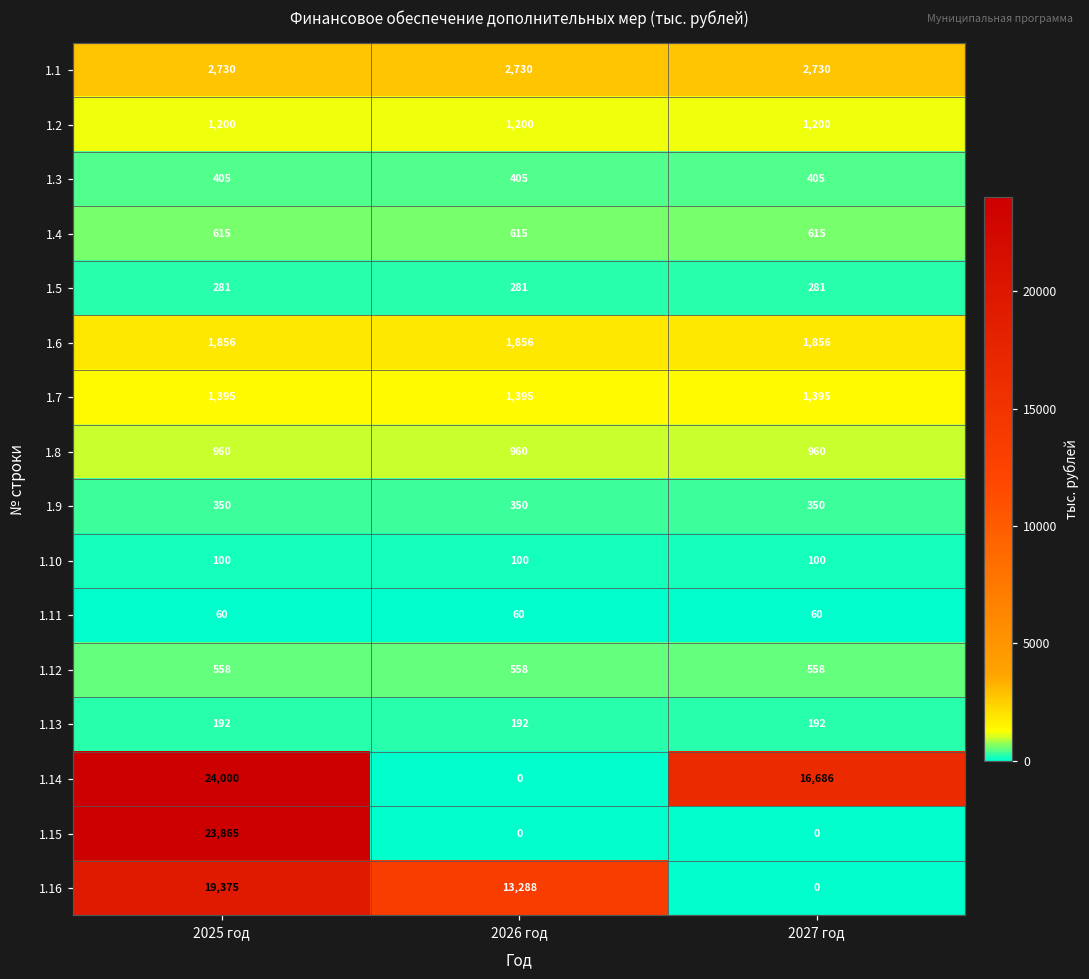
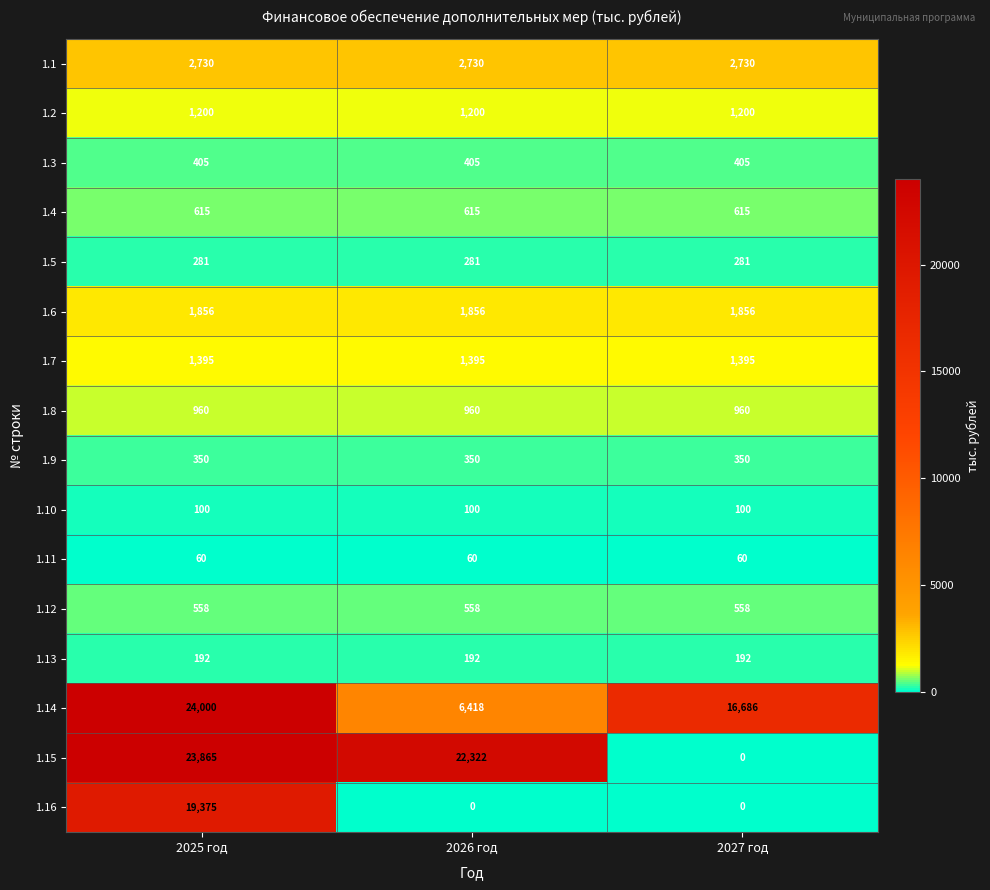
  {
    "1.1": {
      "2025 год": "2,730",
      "2026 год": "2,730",
      "2027 год": "2,730"
    },
    "1.2": {
      "2025 год": "1,200",
      "2026 год": "1,200",
      "2027 год": "1,200"
    },
    "1.3": {
      "2025 год": "405",
      "2026 год": "405",
      "2027 год": "405"
    },
    "1.4": {
      "2025 год": "615",
      "2026 год": "615",
      "2027 год": "615"
    },
    "1.5": {
      "2025 год": "281",
      "2026 год": "281",
      "2027 год": "281"
    },
    "1.6": {
      "2025 год": "1,856",
      "2026 год": "1,856",
      "2027 год": "1,856"
    },
    "1.7": {
      "2025 год": "1,395",
      "2026 год": "1,395",
      "2027 год": "1,395"
    },
    "1.8": {
      "2025 год": "960",
      "2026 год": "960",
      "2027 год": "960"
    },
    "1.9": {
      "2025 год": "350",
      "2026 год": "350",
      "2027 год": "350"
    },
    "1.10": {
      "2025 год": "100",
      "2026 год": "100",
      "2027 год": "100"
    },
    "1.11": {
      "2025 год": "60",
      "2026 год": "60",
      "2027 год": "60"
    },
    "1.12": {
      "2025 год": "558",
      "2026 год": "558",
      "2027 год": "558"
    },
    "1.13": {
      "2025 год": "192",
      "2026 год": "192",
      "2027 год": "192"
    },
    "1.14": {
      "2025 год": "24,000",
-     "2026 год": "0",
+     "2026 год": "6,418",
      "2027 год": "16,686"
    },
    "1.15": {
      "2025 год": "23,865",
-     "2026 год": "0",
+     "2026 год": "22,322",
      "2027 год": "0"
    },
    "1.16": {
      "2025 год": "19,375",
-     "2026 год": "13,288",
+     "2026 год": "0",
      "2027 год": "0"
    }
  }
